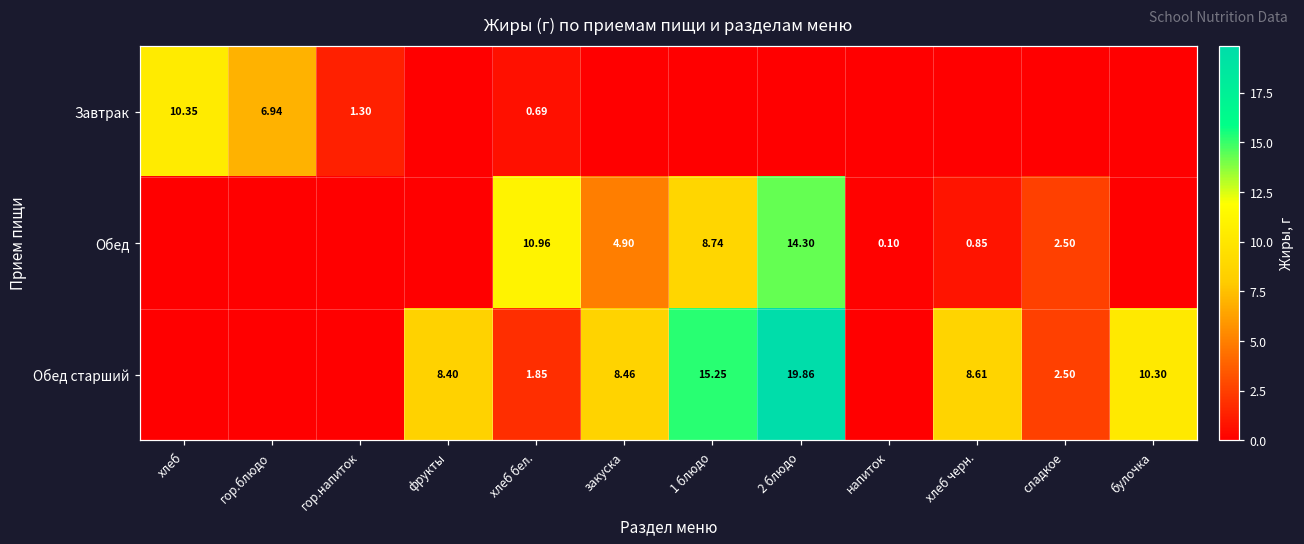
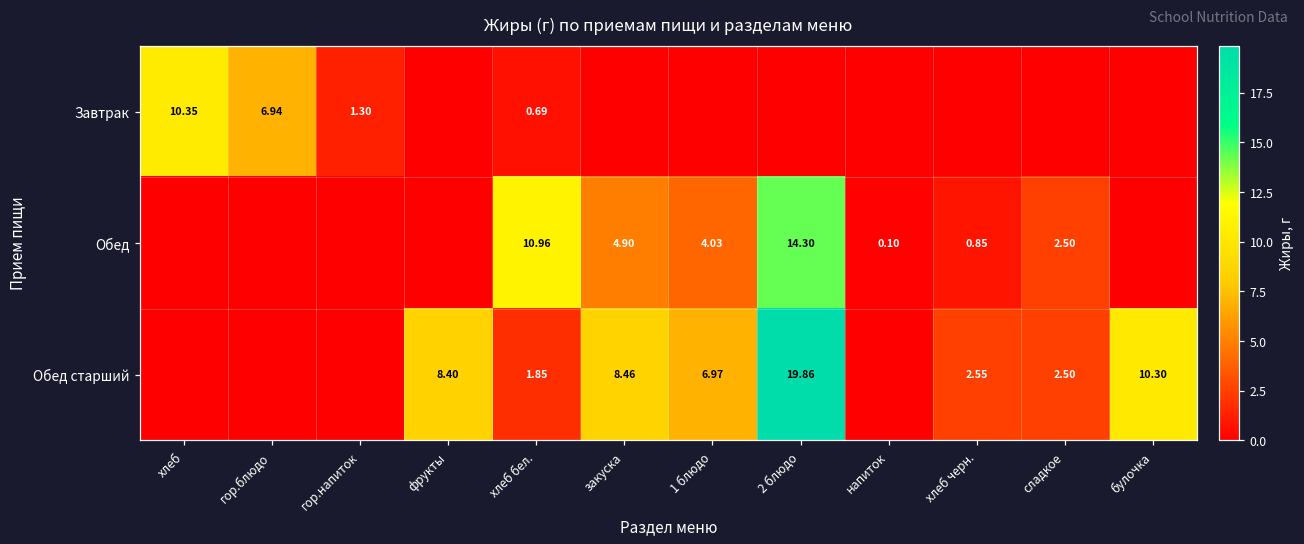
  {
    "Завтрак": {
      "хлеб": 10.35,
      "гор.блюдо": 6.94,
      "гор.напиток": 1.30,
      "хлеб бел.": 0.69
    },
    "Обед": {
      "хлеб бел.": 10.96,
      "закуска": 4.90,
-     "1 блюдо": 8.74,
+     "1 блюдо": 4.03,
      "2 блюдо": 14.30,
      "напиток": 0.10,
      "хлеб черн.": 0.85,
      "сладкое": 2.50
    },
    "Обед старший": {
      "фрукты": 8.40,
      "хлеб бел.": 1.85,
      "закуска": 8.46,
-     "1 блюдо": 15.25,
+     "1 блюдо": 6.97,
      "2 блюдо": 19.86,
-     "хлеб черн.": 8.61,
+     "хлеб черн.": 2.55,
      "сладкое": 2.50,
      "булочка": 10.30
    }
  }
